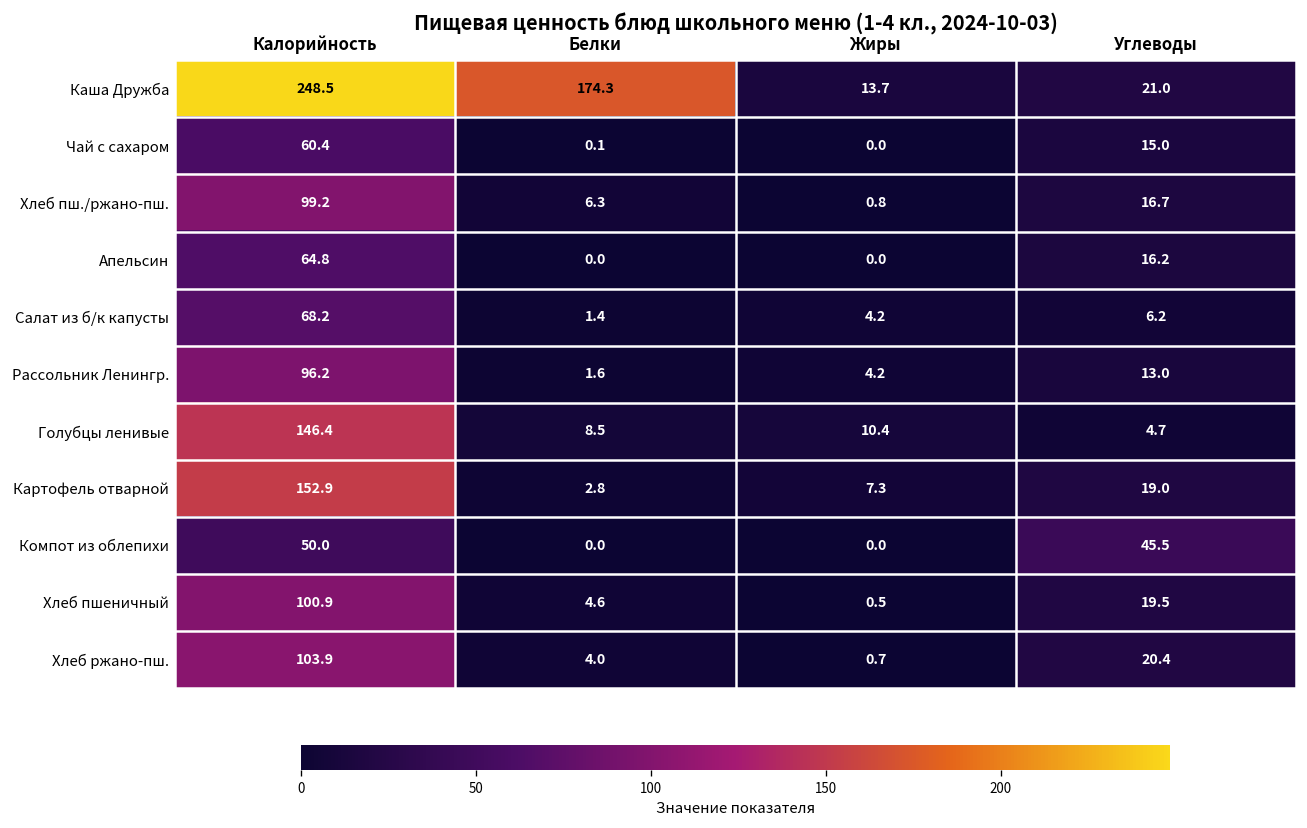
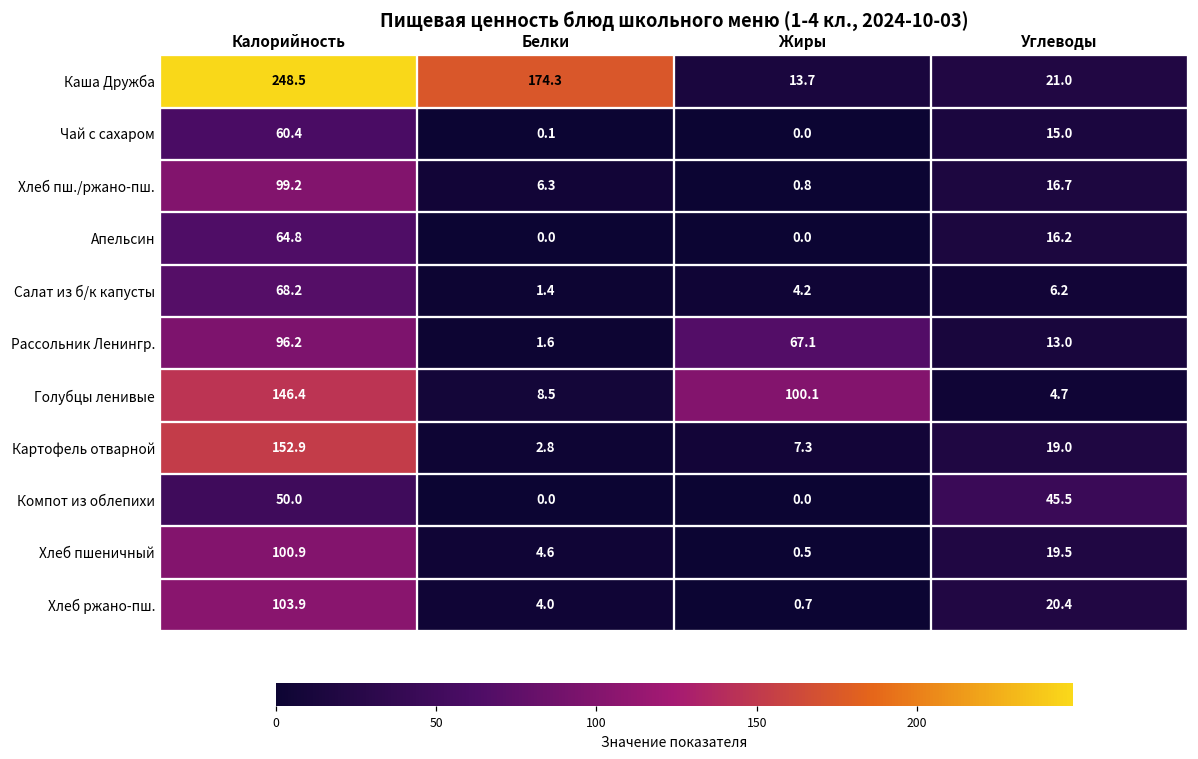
  {
    "Каша Дружба": {
      "Калорийность": 248.5,
      "Белки": 174.3,
      "Жиры": 13.7,
      "Углеводы": 21.0
    },
    "Чай с сахаром": {
      "Калорийность": 60.4,
      "Белки": 0.1,
      "Жиры": 0.0,
      "Углеводы": 15.0
    },
    "Хлеб пш./ржано-пш.": {
      "Калорийность": 99.2,
      "Белки": 6.3,
      "Жиры": 0.8,
      "Углеводы": 16.7
    },
    "Апельсин": {
      "Калорийность": 64.8,
      "Белки": 0.0,
      "Жиры": 0.0,
      "Углеводы": 16.2
    },
    "Салат из б/к капусты": {
      "Калорийность": 68.2,
      "Белки": 1.4,
      "Жиры": 4.2,
      "Углеводы": 6.2
    },
    "Рассольник Ленингр.": {
      "Калорийность": 96.2,
      "Белки": 1.6,
-     "Жиры": 4.2,
+     "Жиры": 67.1,
      "Углеводы": 13.0
    },
    "Голубцы ленивые": {
      "Калорийность": 146.4,
      "Белки": 8.5,
-     "Жиры": 10.4,
+     "Жиры": 100.1,
      "Углеводы": 4.7
    },
    "Картофель отварной": {
      "Калорийность": 152.9,
      "Белки": 2.8,
      "Жиры": 7.3,
      "Углеводы": 19.0
    },
    "Компот из облепихи": {
      "Калорийность": 50.0,
      "Белки": 0.0,
      "Жиры": 0.0,
      "Углеводы": 45.5
    },
    "Хлеб пшеничный": {
      "Калорийность": 100.9,
      "Белки": 4.6,
      "Жиры": 0.5,
      "Углеводы": 19.5
    },
    "Хлеб ржано-пш.": {
      "Калорийность": 103.9,
      "Белки": 4.0,
      "Жиры": 0.7,
      "Углеводы": 20.4
    }
  }
